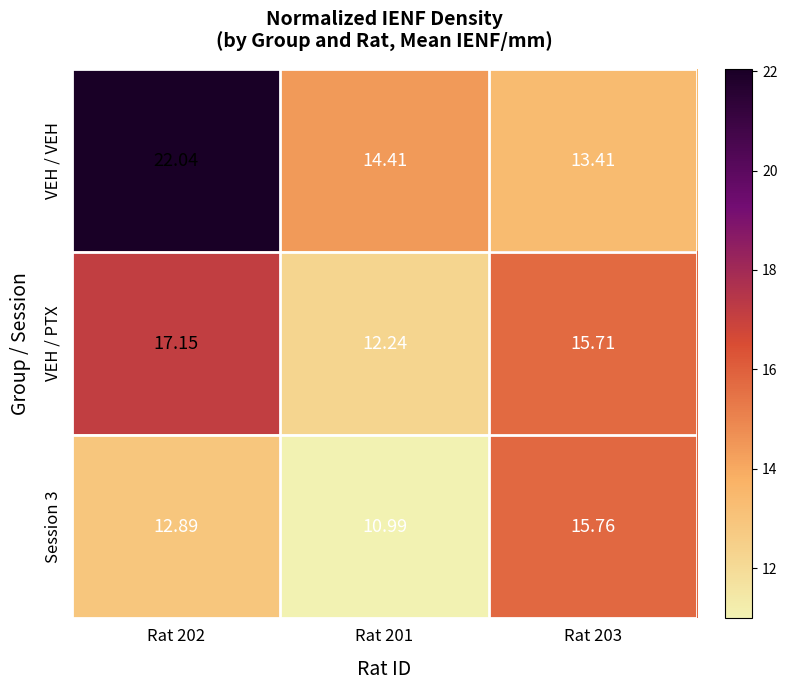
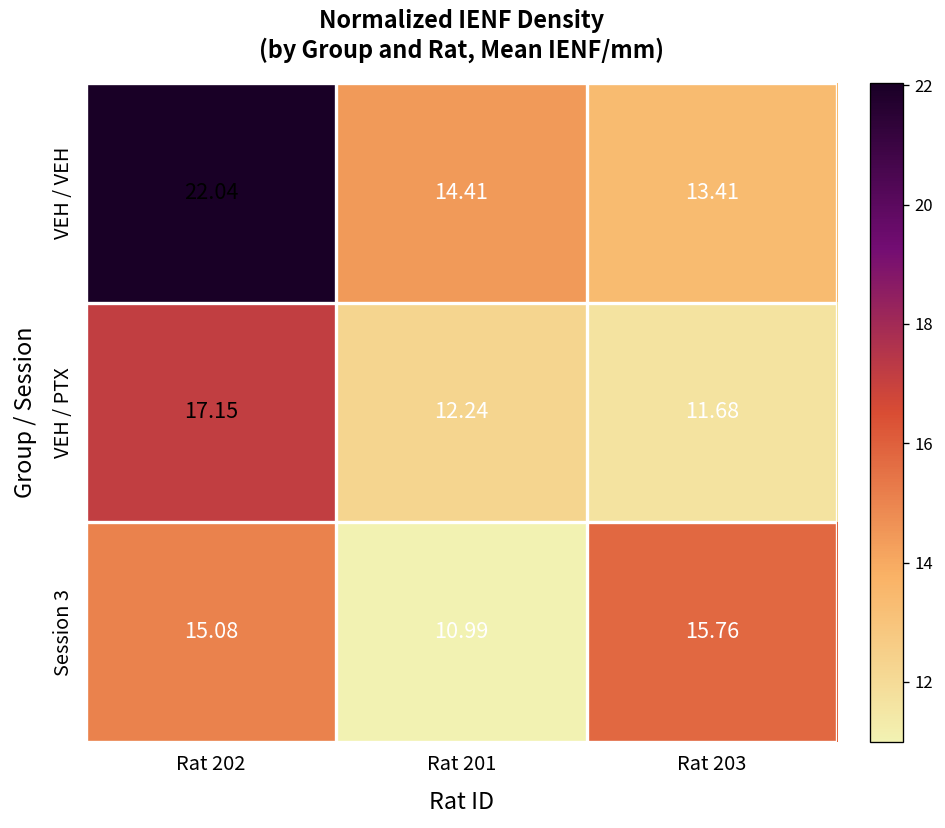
  {
    "VEH / VEH": {
      "Rat 201": 14.41,
      "Rat 203": 13.41
    },
    "VEH / PTX": {
      "Rat 202": 17.15,
      "Rat 201": 12.24,
-     "Rat 203": 15.71
+     "Rat 203": 11.68
    },
    "Session 3": {
-     "Rat 202": 12.89,
+     "Rat 202": 15.08,
      "Rat 201": 10.99,
      "Rat 203": 15.76
    }
  }
